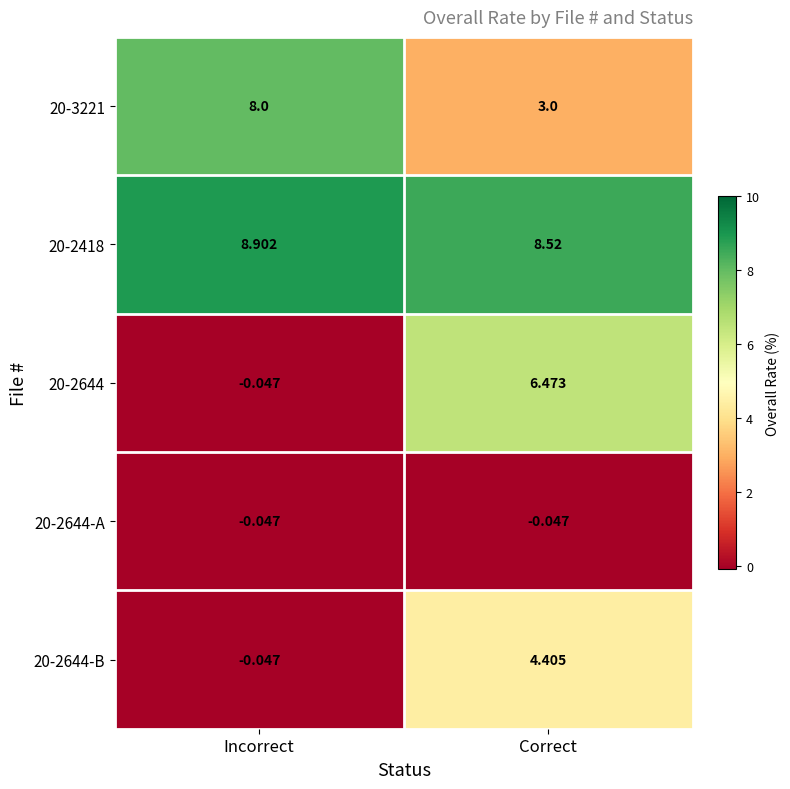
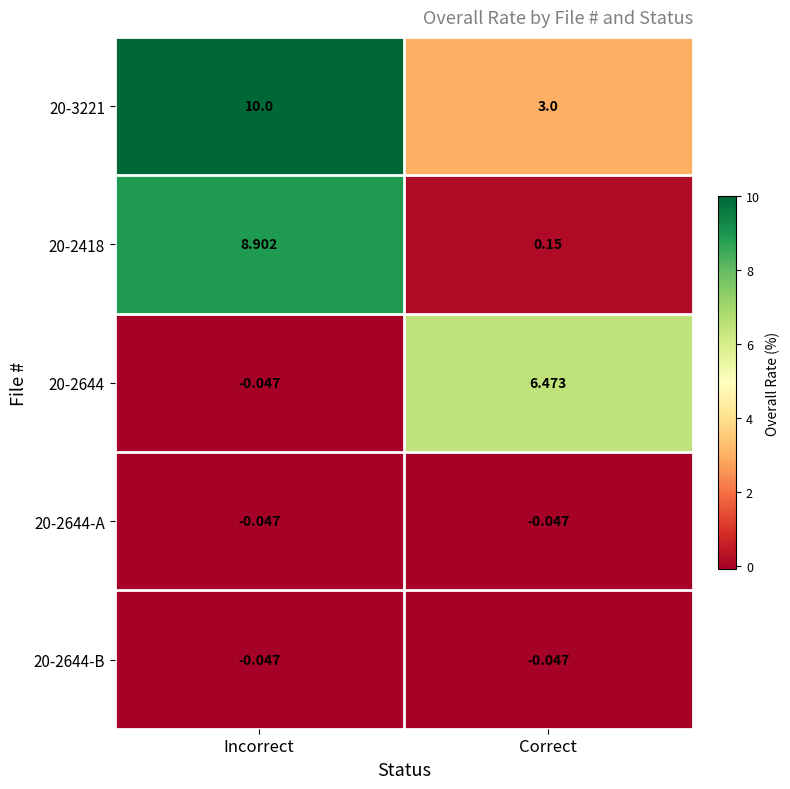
  {
    "20-3221": {
-     "Incorrect": 8.0,
+     "Incorrect": 10.0,
      "Correct": 3.0
    },
    "20-2418": {
      "Incorrect": 8.902,
-     "Correct": 8.52
+     "Correct": 0.15
    },
    "20-2644": {
      "Incorrect": -0.047,
      "Correct": 6.473
    },
    "20-2644-A": {
      "Incorrect": -0.047,
      "Correct": -0.047
    },
    "20-2644-B": {
      "Incorrect": -0.047,
-     "Correct": 4.405
+     "Correct": -0.047
    }
  }
